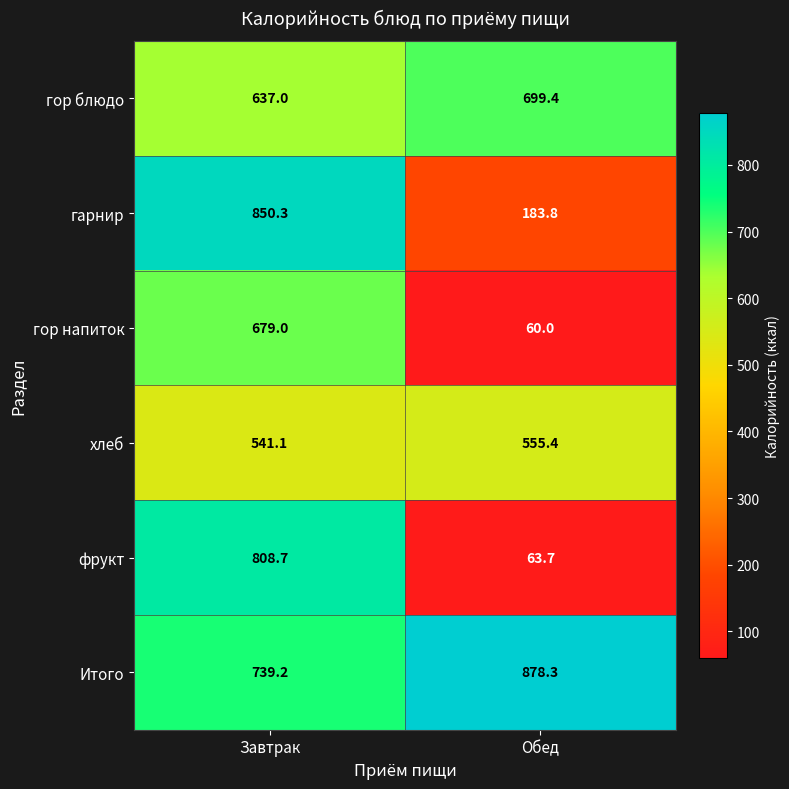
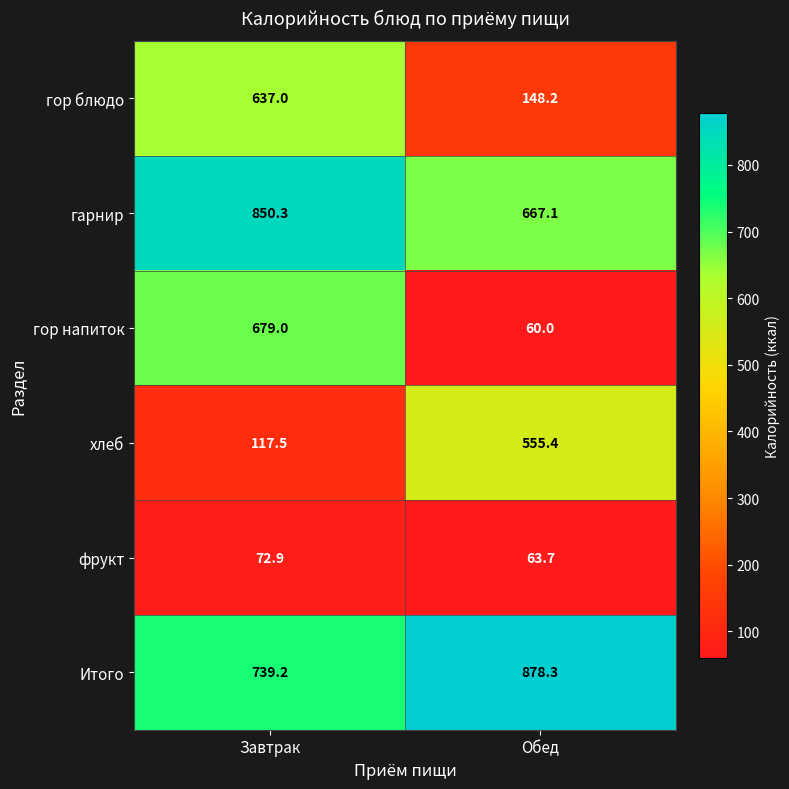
  {
    "гор блюдо": {
      "Завтрак": 637.0,
-     "Обед": 699.4
+     "Обед": 148.2
    },
    "гарнир": {
      "Завтрак": 850.3,
-     "Обед": 183.8
+     "Обед": 667.1
    },
    "гор напиток": {
      "Завтрак": 679.0,
      "Обед": 60.0
    },
    "хлеб": {
-     "Завтрак": 541.1,
+     "Завтрак": 117.5,
      "Обед": 555.4
    },
    "фрукт": {
-     "Завтрак": 808.7,
+     "Завтрак": 72.9,
      "Обед": 63.7
    },
    "Итого": {
      "Завтрак": 739.2,
      "Обед": 878.3
    }
  }
